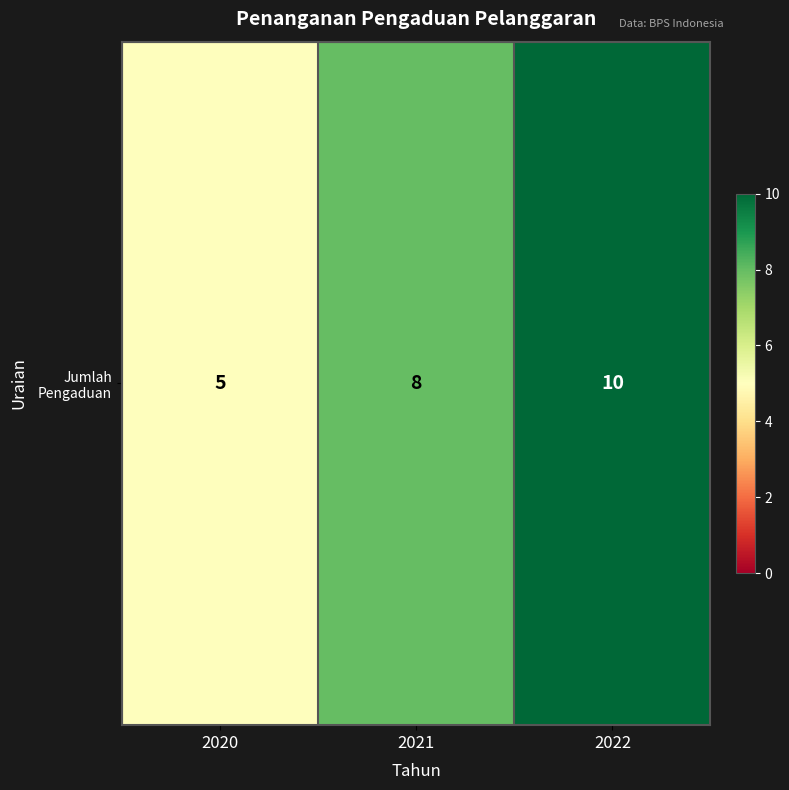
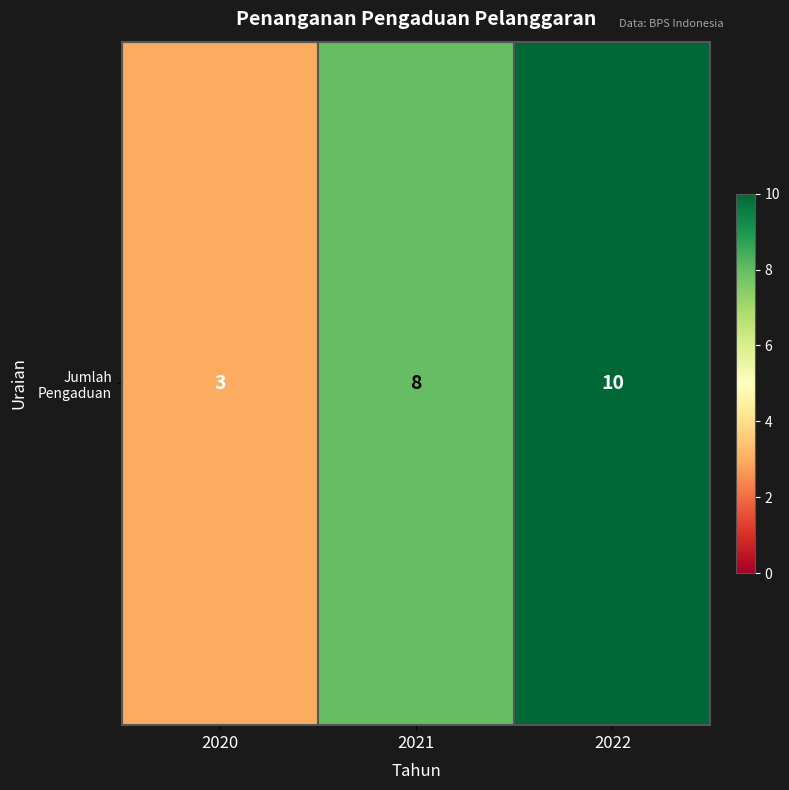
  {
    "Jumlah Pengaduan": {
-     "2020": 5,
+     "2020": 3,
      "2021": 8,
      "2022": 10
    }
  }
